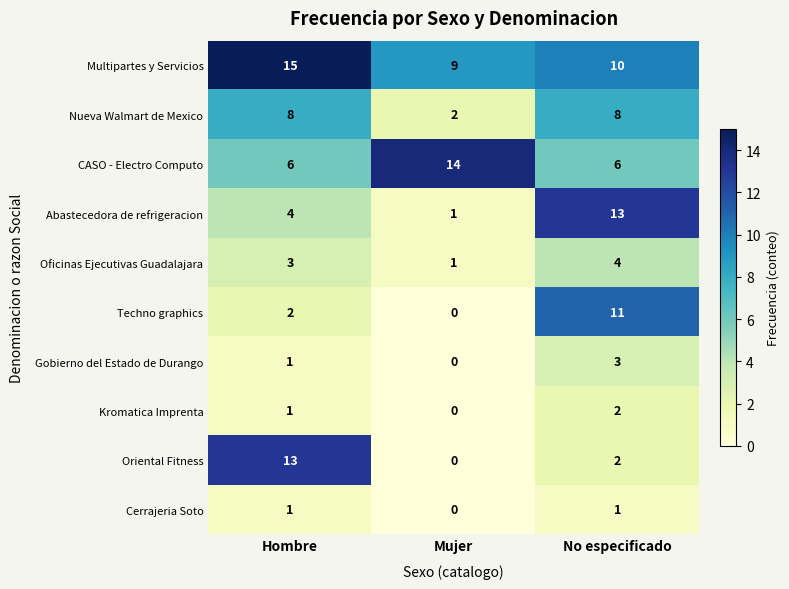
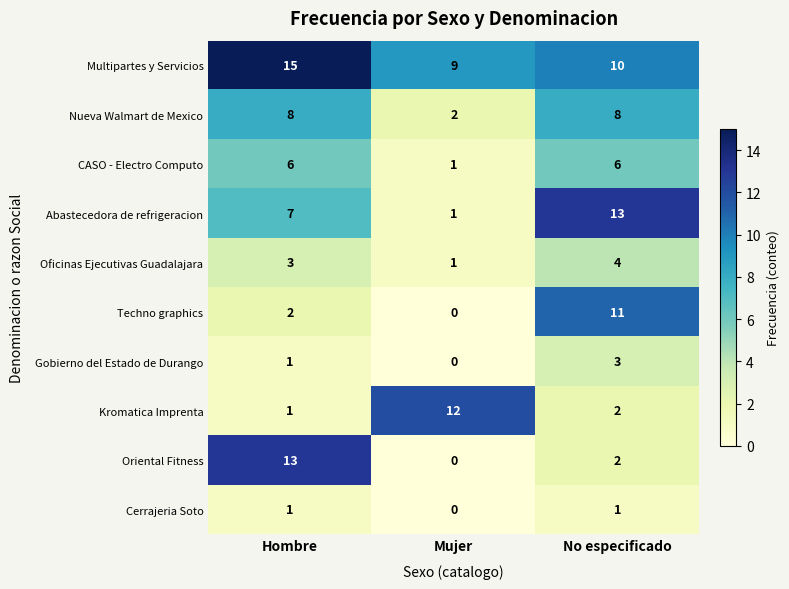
  {
    "Multipartes y Servicios": {
      "Hombre": 15,
      "Mujer": 9,
      "No especificado": 10
    },
    "Nueva Walmart de Mexico": {
      "Hombre": 8,
      "Mujer": 2,
      "No especificado": 8
    },
    "CASO - Electro Computo": {
      "Hombre": 6,
-     "Mujer": 14,
+     "Mujer": 1,
      "No especificado": 6
    },
    "Abastecedora de refrigeracion": {
-     "Hombre": 4,
+     "Hombre": 7,
      "Mujer": 1,
      "No especificado": 13
    },
    "Oficinas Ejecutivas Guadalajara": {
      "Hombre": 3,
      "Mujer": 1,
      "No especificado": 4
    },
    "Techno graphics": {
      "Hombre": 2,
      "Mujer": 0,
      "No especificado": 11
    },
    "Gobierno del Estado de Durango": {
      "Hombre": 1,
      "Mujer": 0,
      "No especificado": 3
    },
    "Kromatica Imprenta": {
      "Hombre": 1,
-     "Mujer": 0,
+     "Mujer": 12,
      "No especificado": 2
    },
    "Oriental Fitness": {
      "Hombre": 13,
      "Mujer": 0,
      "No especificado": 2
    },
    "Cerrajeria Soto": {
      "Hombre": 1,
      "Mujer": 0,
      "No especificado": 1
    }
  }
